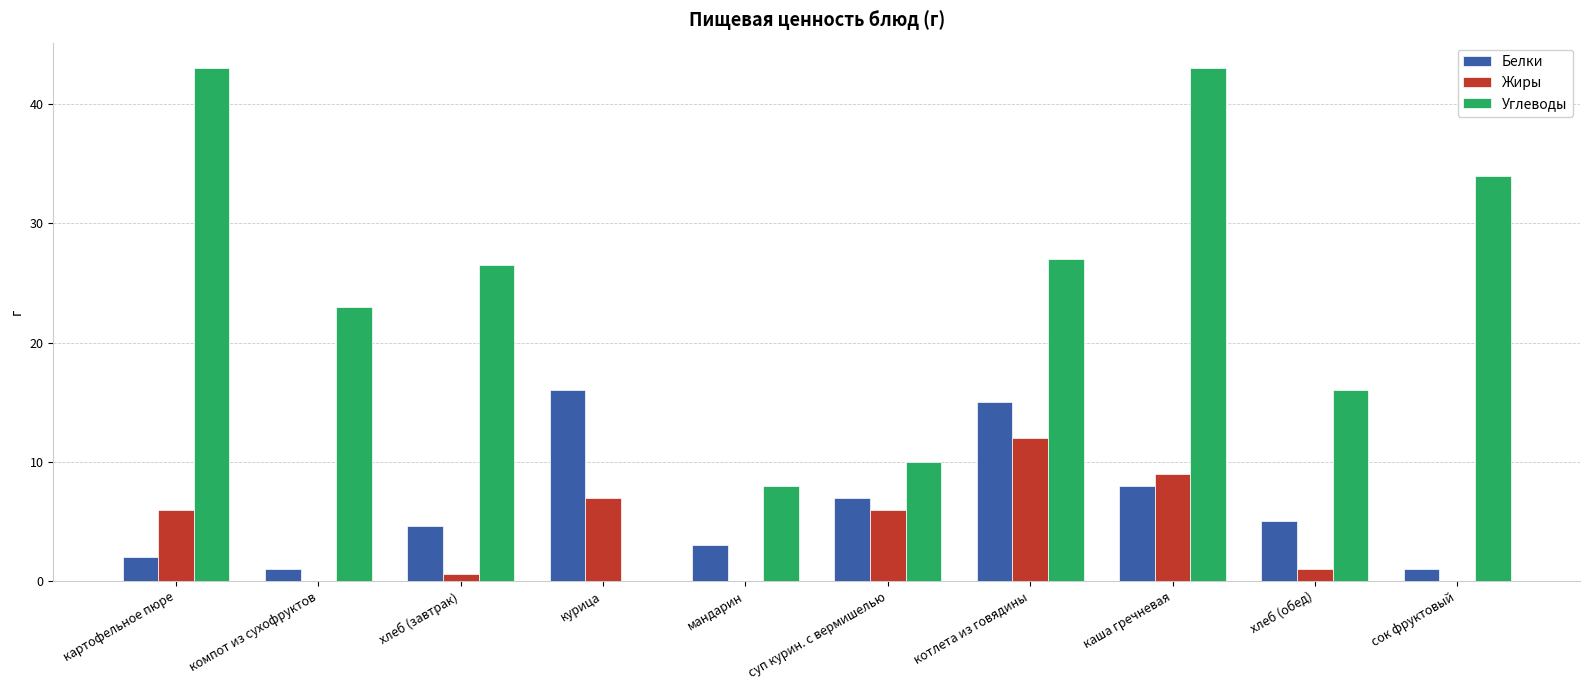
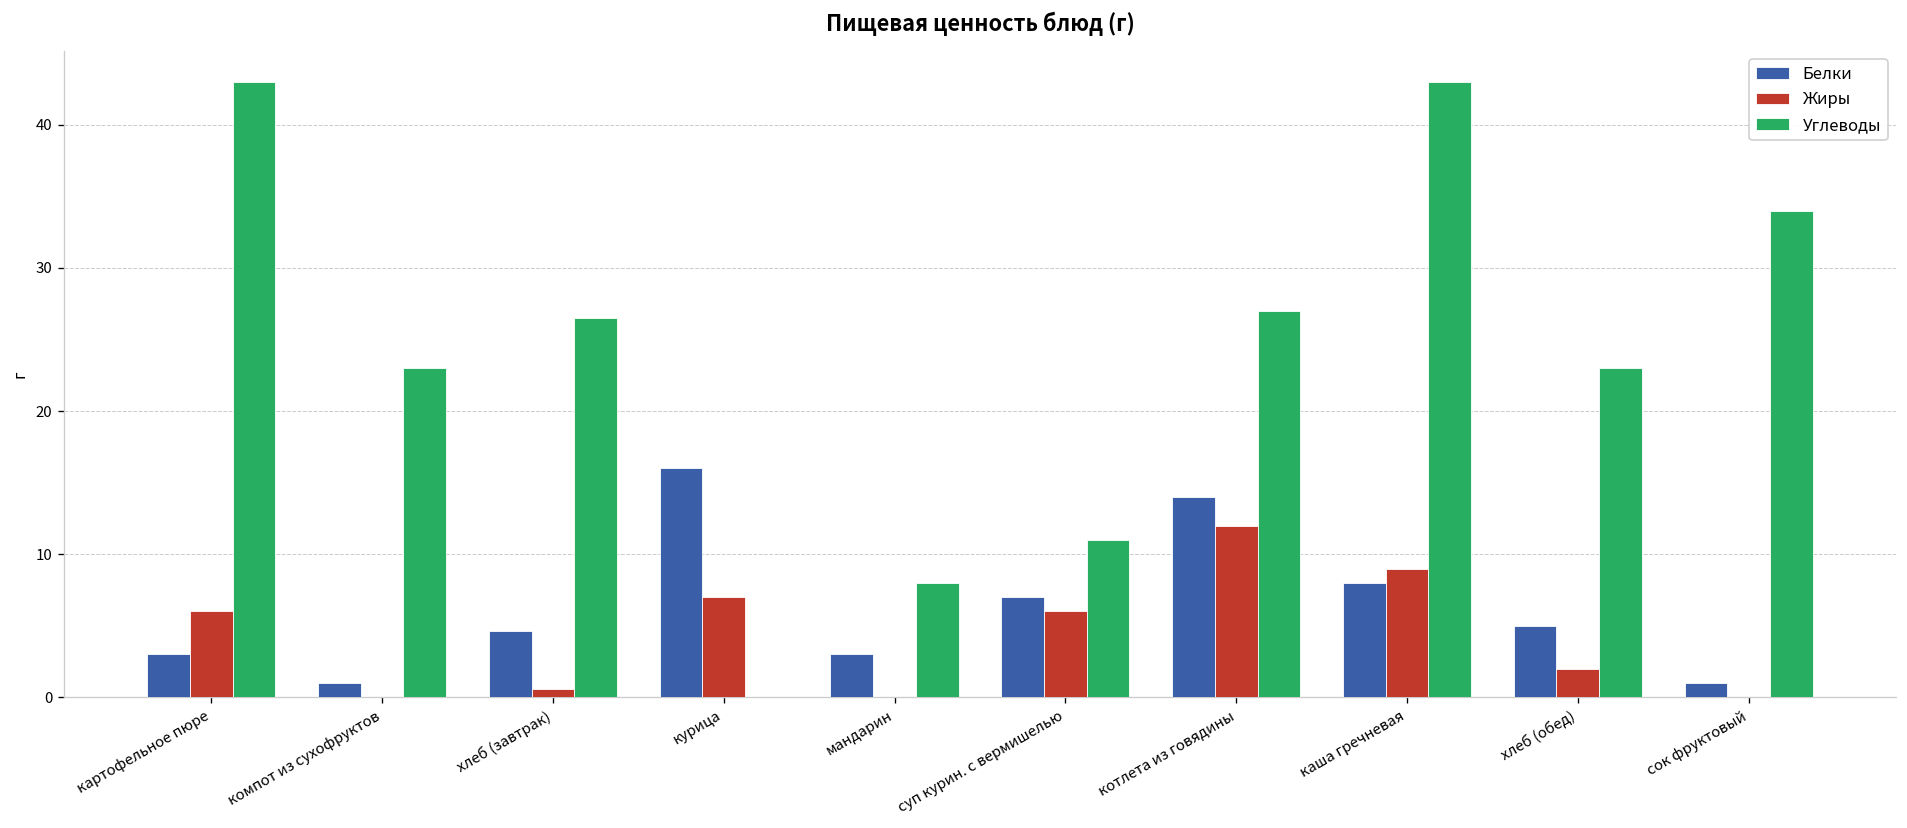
  {
    "Белки": {
-     "картофельное пюре": 2,
+     "картофельное пюре": 3,
      "компот из сухофруктов": 1,
      "хлеб (завтрак)": 4.6,
      "курица": 16,
      "мандарин": 3,
      "суп курин. с вермишелью": 7,
-     "котлета из говядины": 15,
+     "котлета из говядины": 14,
      "каша гречневая": 8,
      "хлеб (обед)": 5,
      "сок фруктовый": 1
    },
    "Жиры": {
      "картофельное пюре": 6,
      "компот из сухофруктов": 0,
      "хлеб (завтрак)": 0.6,
      "курица": 7,
      "мандарин": 0,
      "суп курин. с вермишелью": 6,
      "котлета из говядины": 12,
      "каша гречневая": 9,
-     "хлеб (обед)": 1,
+     "хлеб (обед)": 2,
      "сок фруктовый": 0
    },
    "Углеводы": {
      "картофельное пюре": 43,
      "компот из сухофруктов": 23,
      "хлеб (завтрак)": 26.5,
      "курица": 0,
      "мандарин": 8,
-     "суп курин. с вермишелью": 10,
+     "суп курин. с вермишелью": 11,
      "котлета из говядины": 27,
      "каша гречневая": 43,
-     "хлеб (обед)": 16,
+     "хлеб (обед)": 23,
      "сок фруктовый": 34
    }
  }
